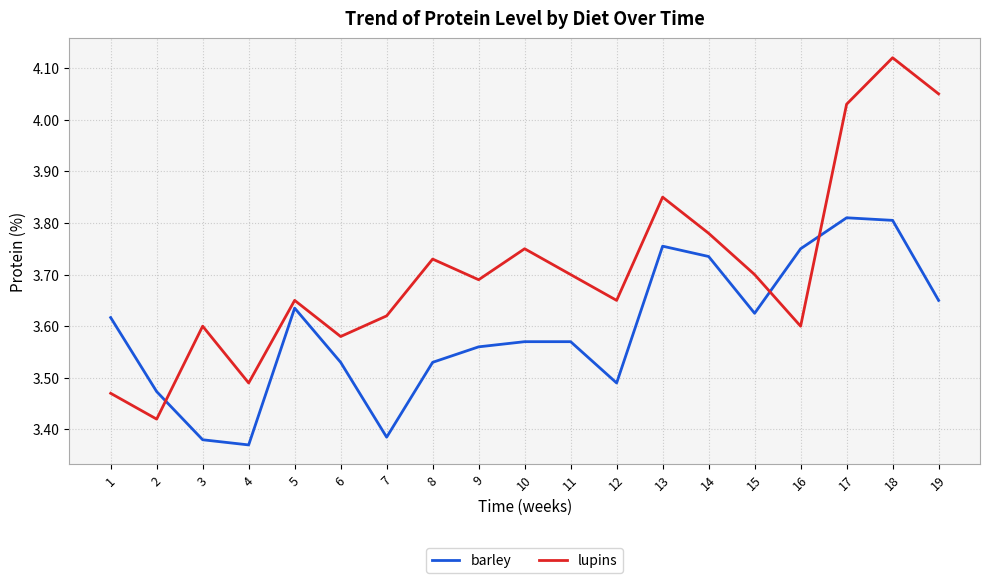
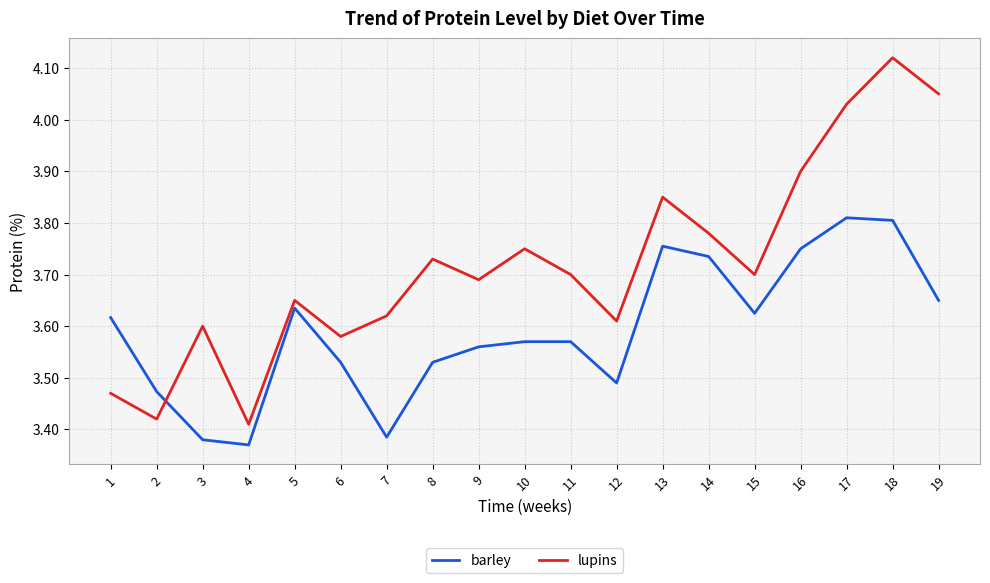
  {
    "barley": {
      "1": 3.62,
      "2": 3.47,
      "3": 3.38,
      "4": 3.37,
      "5": 3.64,
      "6": 3.53,
      "7": 3.39,
      "8": 3.53,
      "9": 3.56,
      "10": 3.57,
      "11": 3.57,
      "12": 3.49,
      "13": 3.76,
      "14": 3.74,
      "15": 3.63,
      "16": 3.75,
      "17": 3.81,
      "18": 3.81,
      "19": 3.65
    },
    "lupins": {
      "1": 3.47,
      "2": 3.42,
      "3": 3.60,
-     "4": 3.49,
+     "4": 3.41,
      "5": 3.65,
      "6": 3.58,
      "7": 3.62,
      "8": 3.73,
      "9": 3.69,
      "10": 3.75,
      "11": 3.70,
-     "12": 3.65,
+     "12": 3.61,
      "13": 3.85,
      "14": 3.78,
      "15": 3.70,
-     "16": 3.6,
+     "16": 3.9,
      "17": 4.03,
      "18": 4.12,
      "19": 4.05
    }
  }
